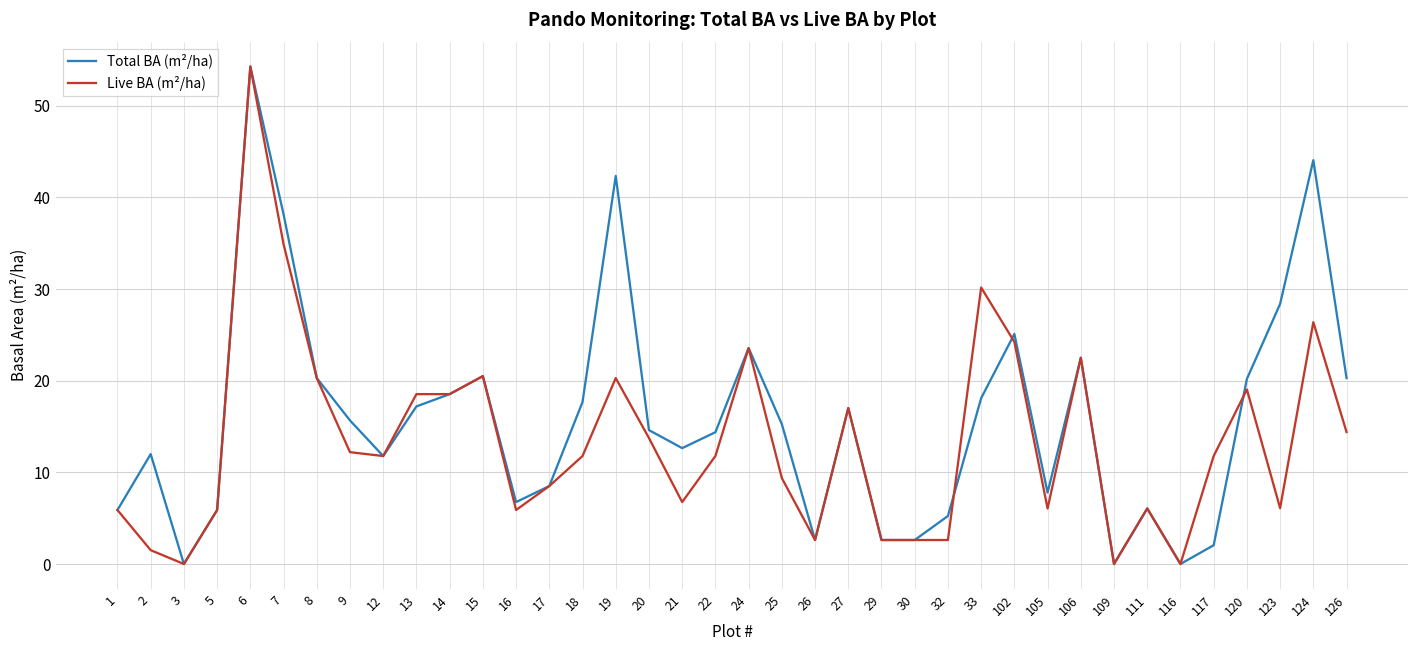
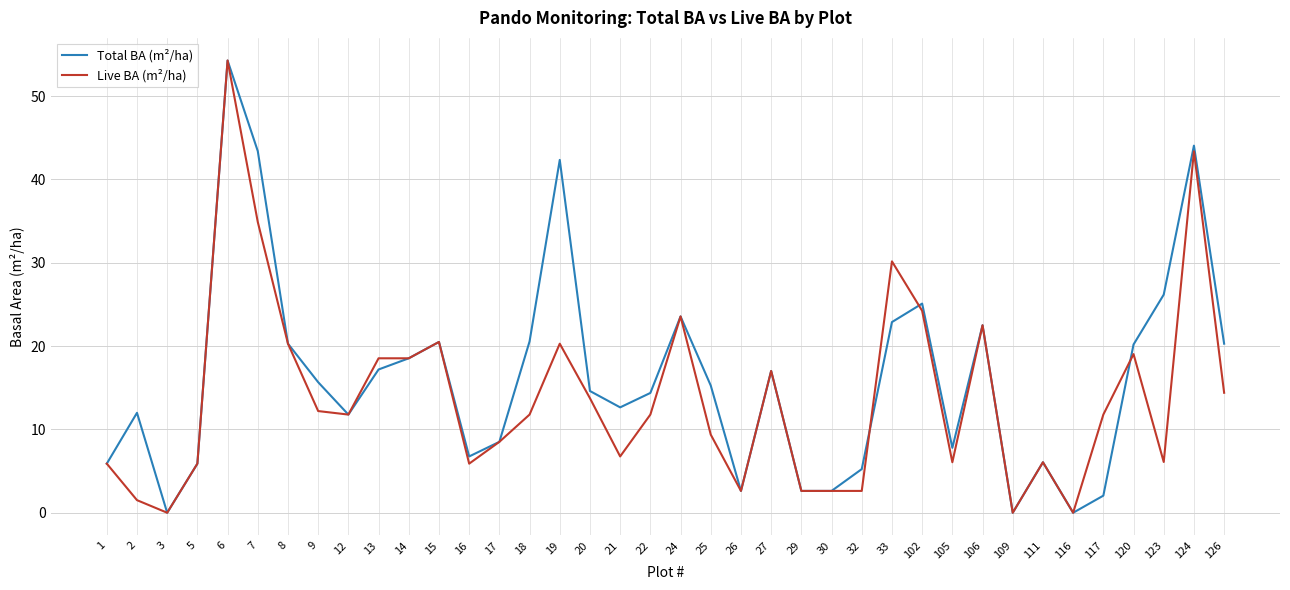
  {
    "Total BA (m²/ha)": {
      "2": 12,
-     "7": 38,
+     "7": 43,
      "9": 16,
      "13": 17,
      "16": 7,
-     "18": 18,
+     "18": 21,
      "19": 42,
      "20": 15,
      "21": 13,
      "22": 14,
      "25": 15,
      "32": 5,
-     "33": 18,
+     "33": 23,
      "102": 25,
      "105": 8,
      "117": 2,
      "120": 20,
-     "123": 28,
+     "123": 26,
      "124": 44,
      "126": 20
    },
    "Live BA (m²/ha)": {
      "2": 2,
      "7": 35,
      "9": 12,
      "13": 19,
      "16": 6,
      "18": 12,
      "19": 20,
      "20": 14,
      "21": 7,
      "22": 12,
      "25": 9,
      "32": 3,
      "33": 30,
      "102": 24,
      "105": 6,
      "117": 12,
      "120": 19,
      "123": 6,
-     "124": 26,
+     "124": 43,
      "126": 14
    }
  }
